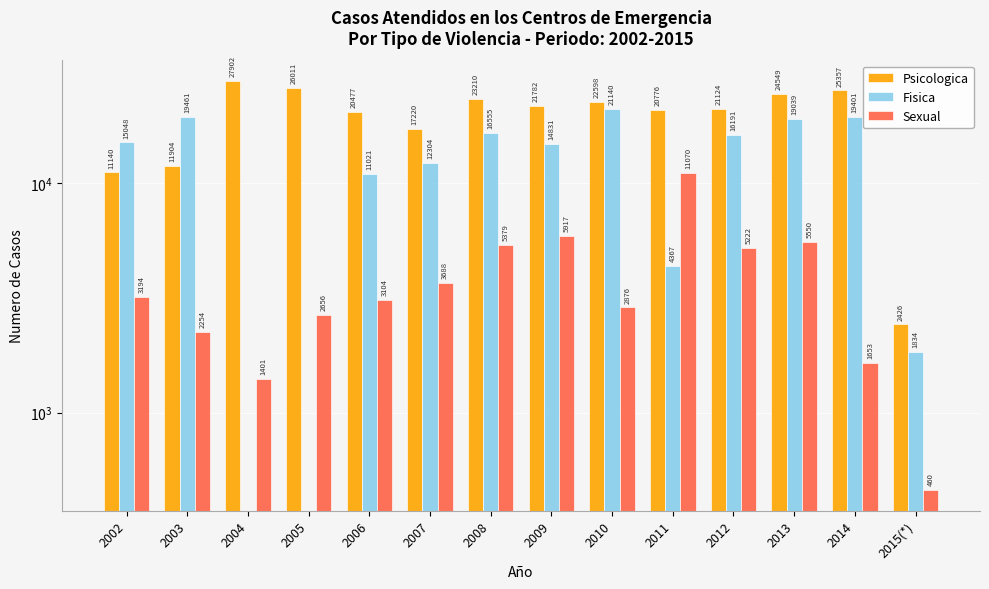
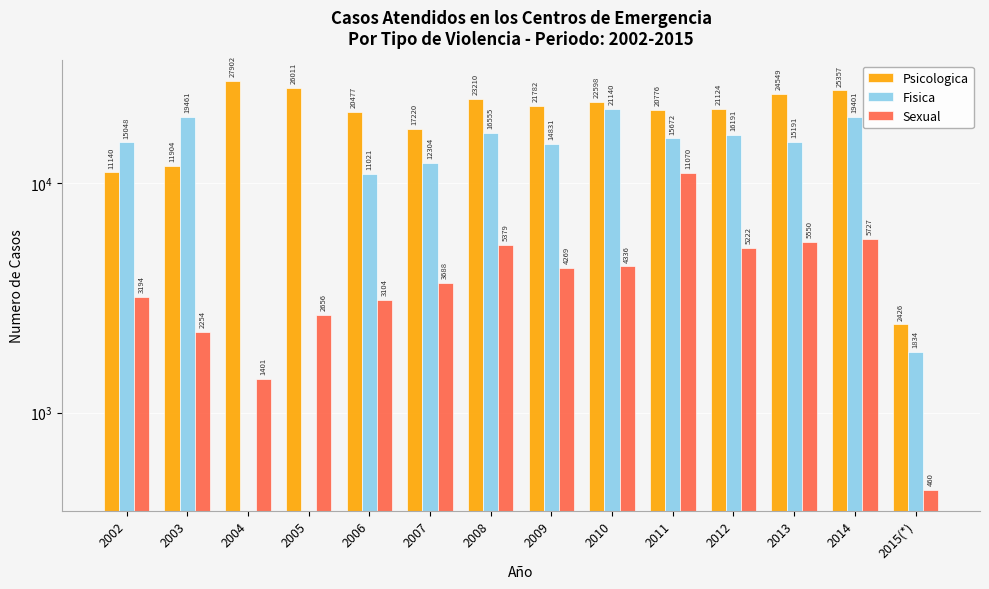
  {
    "Psicologica": {
      "2002": 11140,
      "2003": 11904,
      "2004": 27902,
      "2005": 26011,
      "2006": 20477,
      "2007": 17220,
      "2008": 23210,
      "2009": 21782,
      "2010": 22598,
      "2011": 20776,
      "2012": 21124,
      "2013": 24549,
      "2014": 25357,
      "2015(*)": 2426
    },
    "Fisica": {
      "2002": 15048,
      "2003": 19461,
      "2006": 11021,
      "2007": 12304,
      "2008": 16555,
      "2009": 14831,
      "2010": 21140,
-     "2011": 4367,
+     "2011": 15672,
      "2012": 16191,
-     "2013": 19039,
+     "2013": 15191,
      "2014": 19401,
      "2015(*)": 1834
    },
    "Sexual": {
      "2002": 3194,
      "2003": 2254,
      "2004": 1401,
      "2005": 2656,
      "2006": 3104,
      "2007": 3688,
      "2008": 5379,
-     "2009": 5917,
-     "2010": 2876,
+     "2009": 4269,
+     "2010": 4336,
      "2011": 11070,
      "2012": 5222,
      "2013": 5550,
-     "2014": 1653,
+     "2014": 5727,
      "2015(*)": 460
    }
  }
